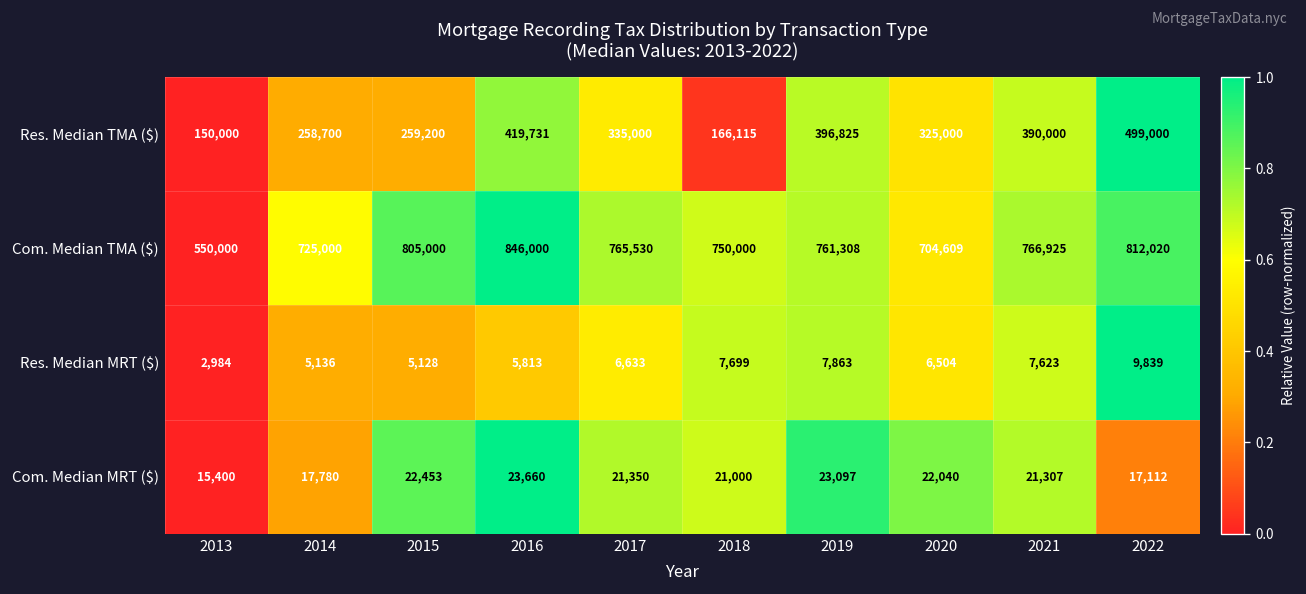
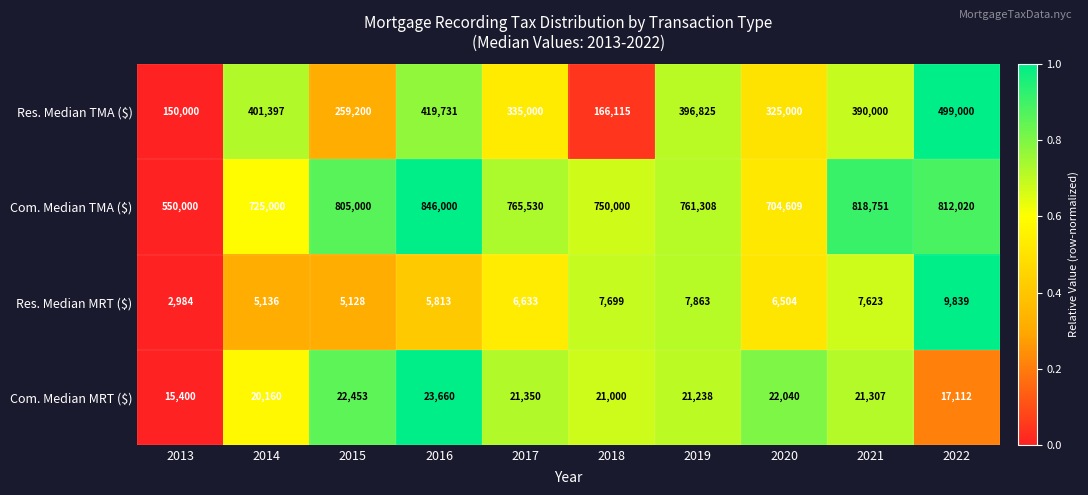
  {
    "Res. Median TMA ($)": {
      "2013": "150,000",
-     "2014": "258,700",
+     "2014": "401,397",
      "2015": "259,200",
      "2016": "419,731",
      "2017": "335,000",
      "2018": "166,115",
      "2019": "396,825",
      "2020": "325,000",
      "2021": "390,000",
      "2022": "499,000"
    },
    "Com. Median TMA ($)": {
      "2013": "550,000",
      "2014": "725,000",
      "2015": "805,000",
      "2016": "846,000",
      "2017": "765,530",
      "2018": "750,000",
      "2019": "761,308",
      "2020": "704,609",
-     "2021": "766,925",
+     "2021": "818,751",
      "2022": "812,020"
    },
    "Res. Median MRT ($)": {
      "2013": "2,984",
      "2014": "5,136",
      "2015": "5,128",
      "2016": "5,813",
      "2017": "6,633",
      "2018": "7,699",
      "2019": "7,863",
      "2020": "6,504",
      "2021": "7,623",
      "2022": "9,839"
    },
    "Com. Median MRT ($)": {
      "2013": "15,400",
-     "2014": "17,780",
+     "2014": "20,160",
      "2015": "22,453",
      "2016": "23,660",
      "2017": "21,350",
      "2018": "21,000",
-     "2019": "23,097",
+     "2019": "21,238",
      "2020": "22,040",
      "2021": "21,307",
      "2022": "17,112"
    }
  }
